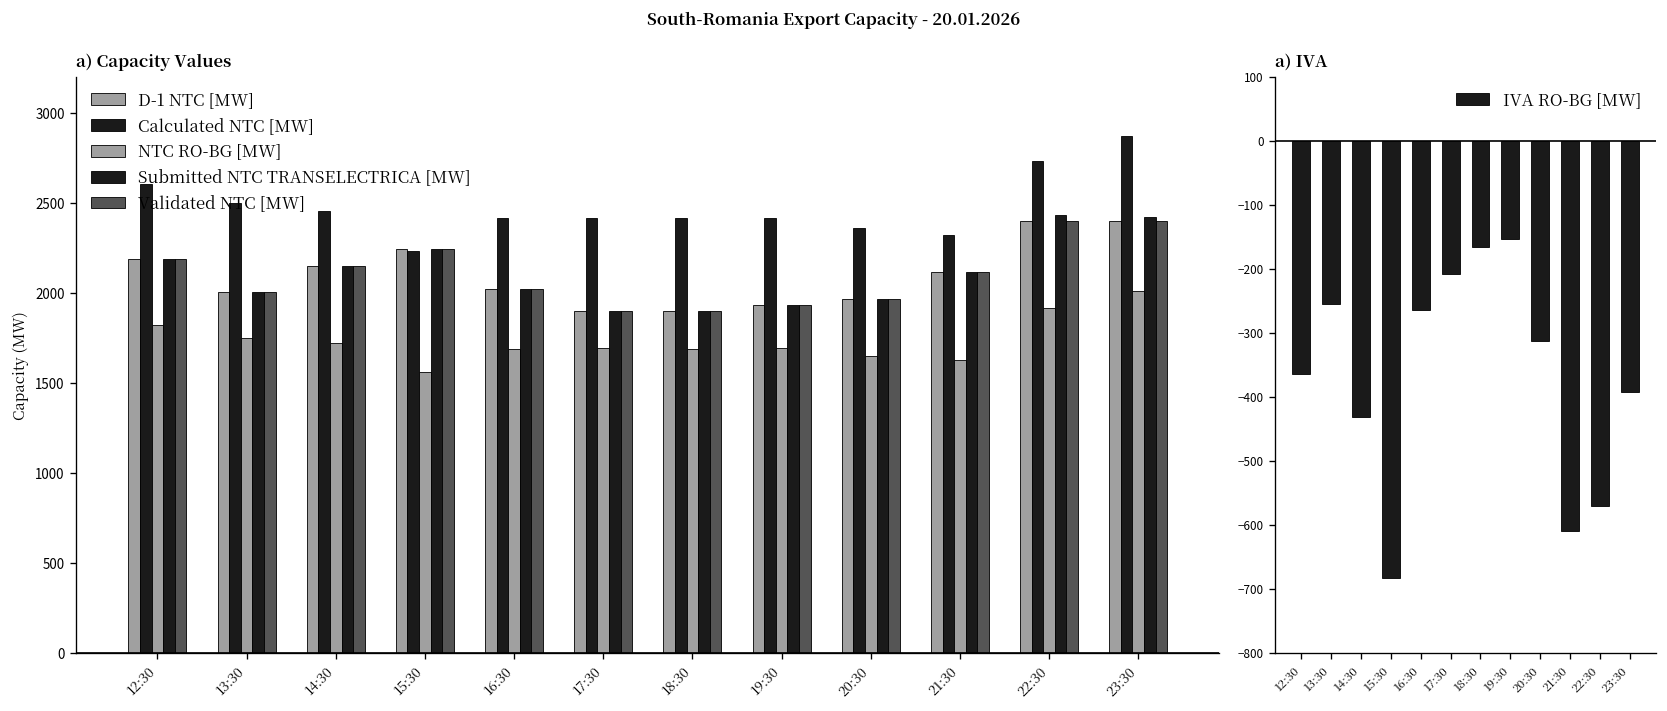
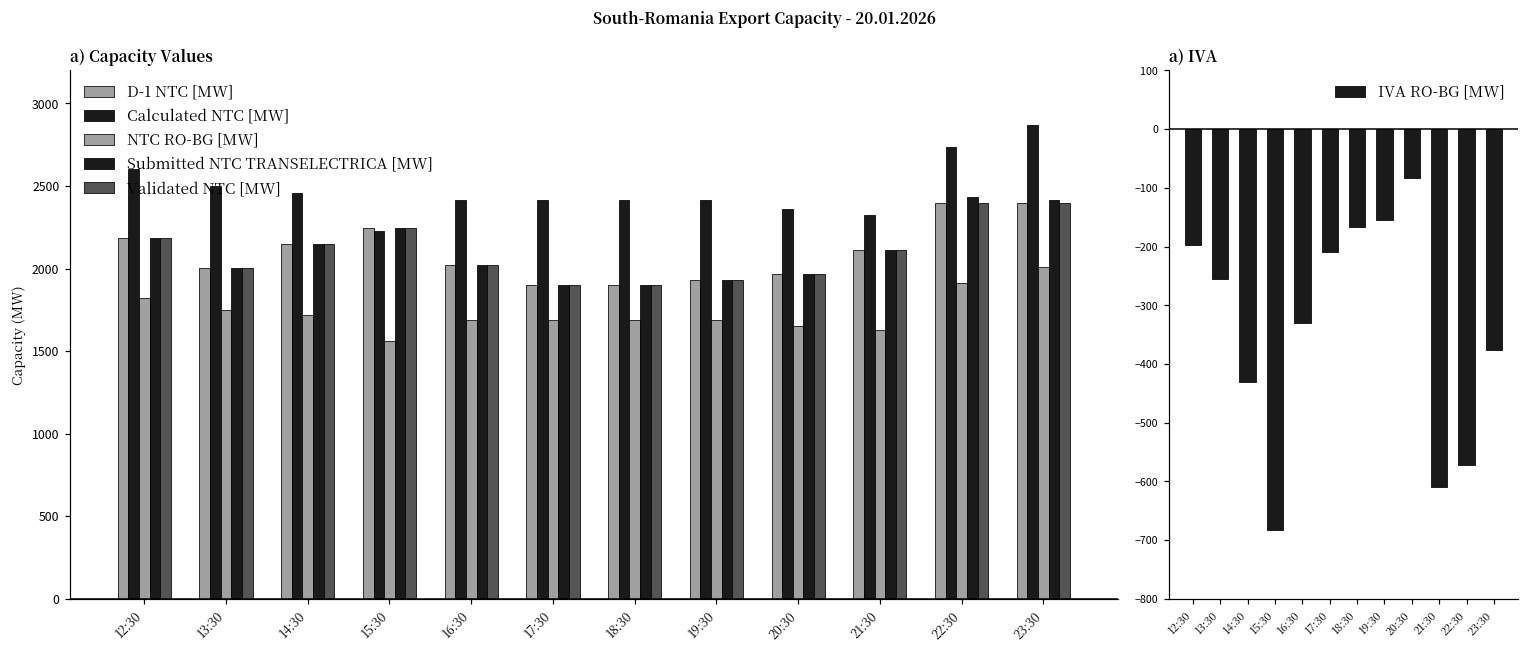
  {
    "a) Capacity Values": {
      "Validated NTC [MW]": {
        "12:30": 2190,
        "13:30": 2000,
        "14:30": 2150,
        "15:30": 2240,
        "16:30": 2020,
        "17:30": 1900,
        "18:30": 1900,
        "19:30": 1930,
        "20:30": 1960,
        "21:30": 2110,
        "22:30": 2400,
        "23:30": 2400
      }
    },
    "a) IVA": {
-     "12:30": -360,
+     "12:30": -200,
      "13:30": -260,
      "14:30": -430,
      "15:30": -680,
-     "16:30": -270,
+     "16:30": -330,
      "17:30": -210,
      "18:30": -170,
      "19:30": -150,
-     "20:30": -310,
+     "20:30": -80,
      "21:30": -610,
      "22:30": -570,
-     "23:30": -390
+     "23:30": -380
    }
  }
